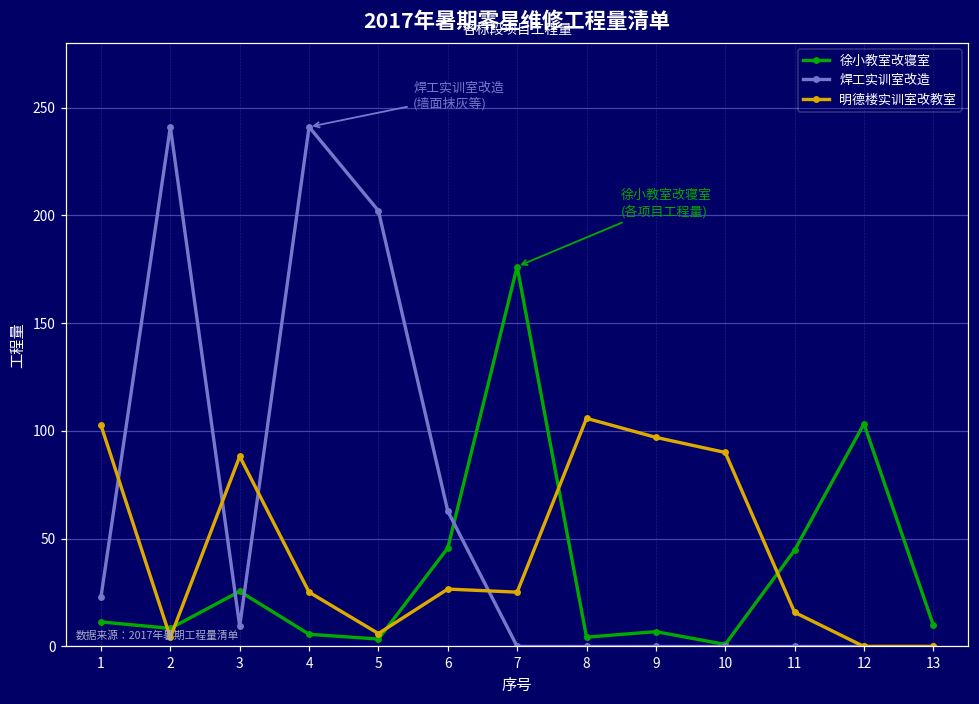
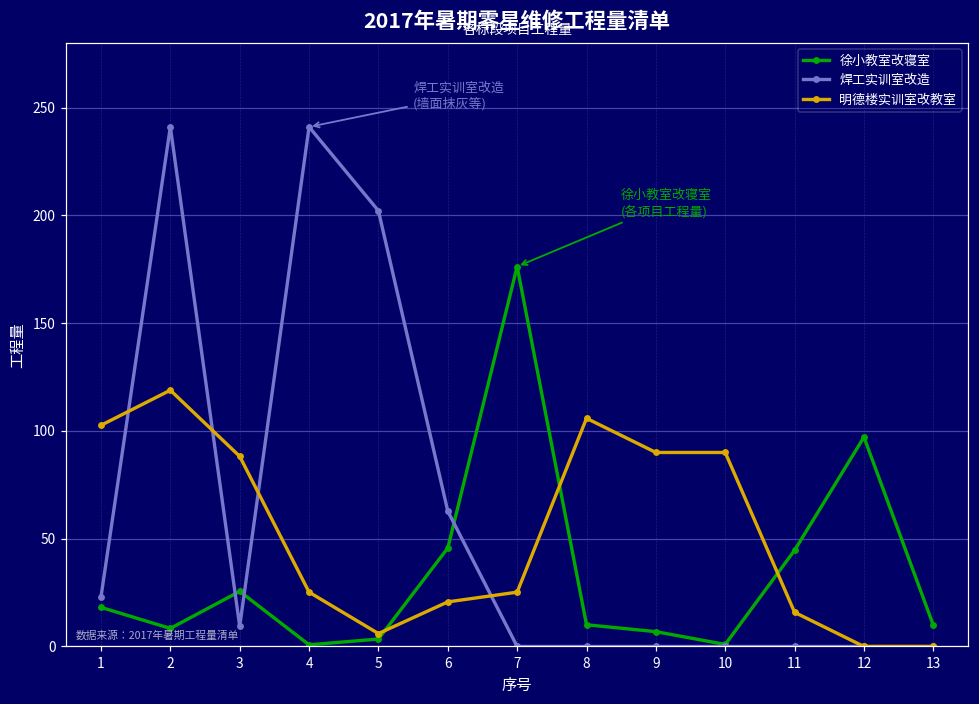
  {
    "徐小教室改寝室": {
-     "1": 11,
+     "1": 18,
      "3": 26,
-     "4": 6,
+     "4": 1,
      "5": 3,
      "6": 46,
      "7": 176,
-     "8": 4,
+     "8": 10,
      "9": 7,
      "11": 45,
-     "12": 103,
+     "12": 97,
      "13": 10
    },
    "焊工实训室改造": {
      "1": 23,
      "2": 241,
      "3": 9,
      "4": 241,
      "5": 202,
      "6": 63,
      "7": 0,
      "8": 0,
      "9": 0,
      "11": 0
    },
    "明德楼实训室改教室": {
      "1": 103,
-     "2": 4,
+     "2": 119,
      "3": 88,
      "4": 25,
      "5": 6,
-     "6": 27,
+     "6": 21,
      "7": 25,
      "8": 106,
-     "9": 97,
+     "9": 90,
      "10": 90,
      "11": 16
    }
  }
